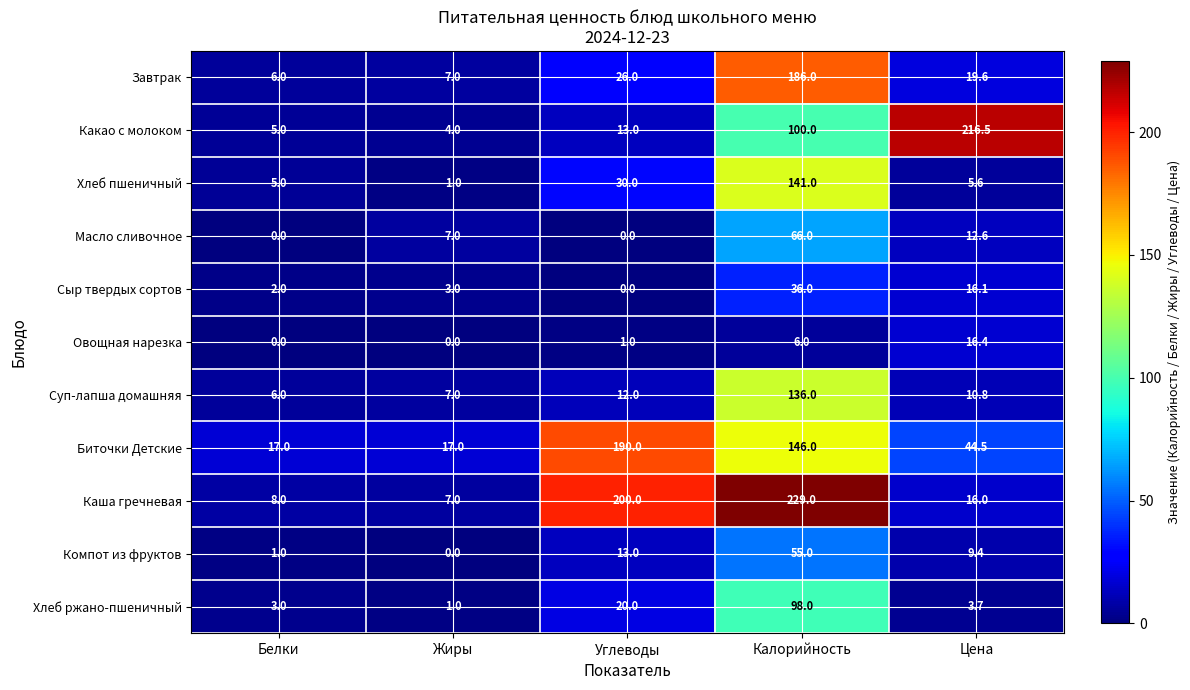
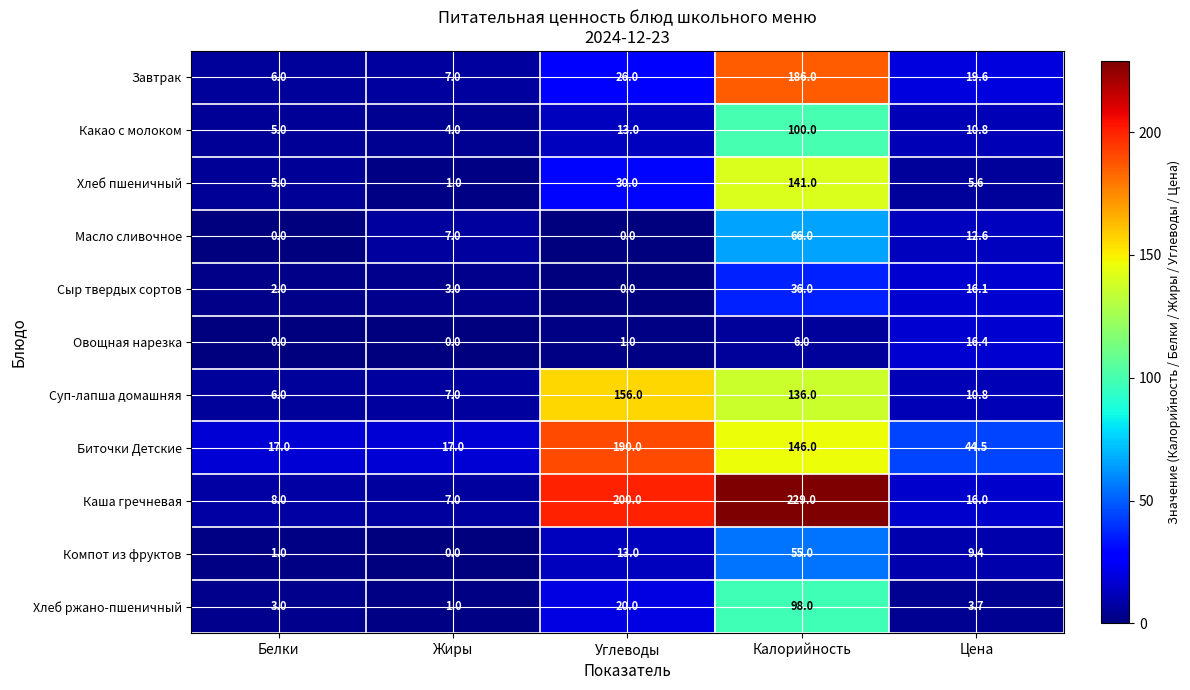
  {
    "Завтрак": {
      "Белки": 6.0,
      "Жиры": 7.0,
      "Углеводы": 26.0,
      "Калорийность": 186.0,
      "Цена": 19.6
    },
    "Какао с молоком": {
      "Белки": 5.0,
      "Жиры": 4.0,
      "Углеводы": 13.0,
      "Калорийность": 100.0,
-     "Цена": 216.5
+     "Цена": 10.8
    },
    "Хлеб пшеничный": {
      "Белки": 5.0,
      "Жиры": 1.0,
      "Углеводы": 30.0,
      "Калорийность": 141.0,
      "Цена": 5.6
    },
    "Масло сливочное": {
      "Белки": 0.0,
      "Жиры": 7.0,
      "Углеводы": 0.0,
      "Калорийность": 66.0,
      "Цена": 12.6
    },
    "Сыр твердых сортов": {
      "Белки": 2.0,
      "Жиры": 3.0,
      "Углеводы": 0.0,
      "Калорийность": 36.0,
      "Цена": 16.1
    },
    "Овощная нарезка": {
      "Белки": 0.0,
      "Жиры": 0.0,
      "Углеводы": 1.0,
      "Калорийность": 6.0,
      "Цена": 16.4
    },
    "Суп-лапша домашняя": {
      "Белки": 6.0,
      "Жиры": 7.0,
-     "Углеводы": 12.0,
+     "Углеводы": 156.0,
      "Калорийность": 136.0,
      "Цена": 10.8
    },
    "Биточки Детские": {
      "Белки": 17.0,
      "Жиры": 17.0,
      "Углеводы": 190.0,
      "Калорийность": 146.0,
      "Цена": 44.5
    },
    "Каша гречневая": {
      "Белки": 8.0,
      "Жиры": 7.0,
      "Углеводы": 200.0,
      "Калорийность": 229.0,
      "Цена": 16.0
    },
    "Компот из фруктов": {
      "Белки": 1.0,
      "Жиры": 0.0,
      "Углеводы": 13.0,
      "Калорийность": 55.0,
      "Цена": 9.4
    },
    "Хлеб ржано-пшеничный": {
      "Белки": 3.0,
      "Жиры": 1.0,
      "Углеводы": 20.0,
      "Калорийность": 98.0,
      "Цена": 3.7
    }
  }
